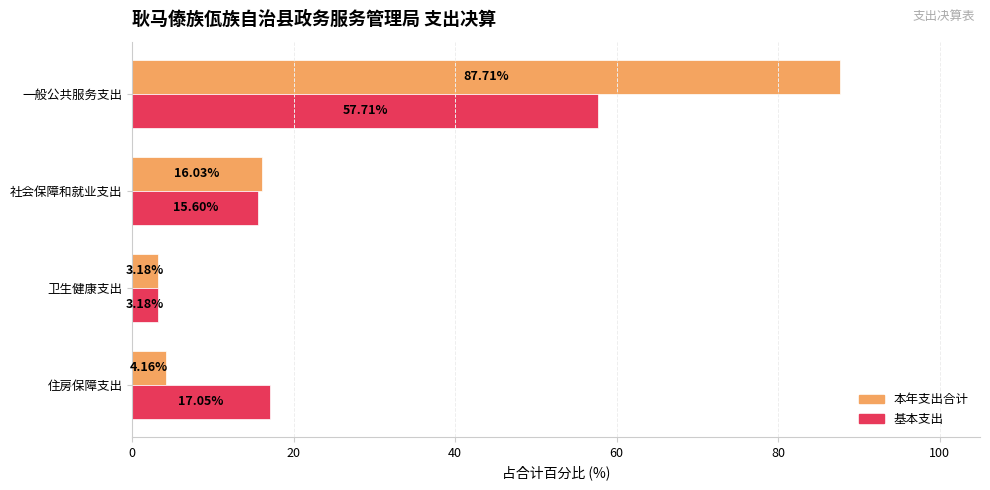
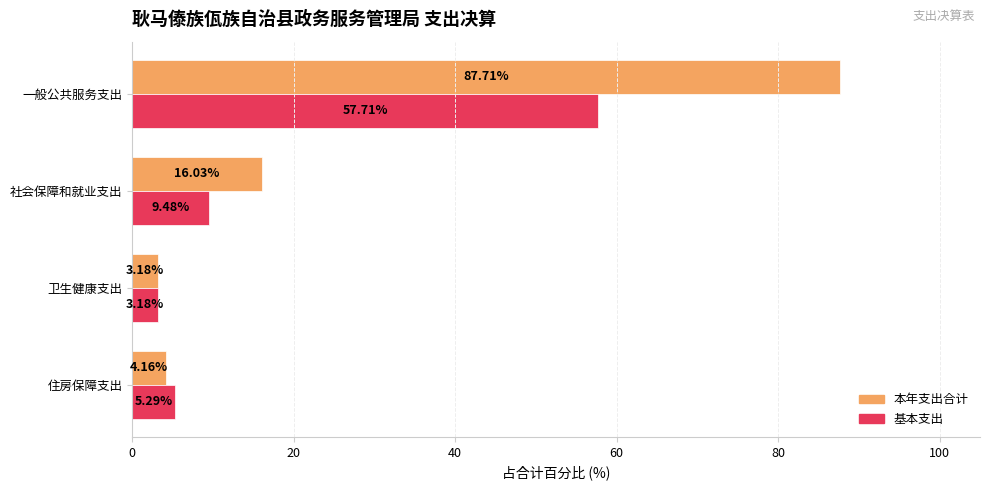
  {
    "本年支出合计": {
      "一般公共服务支出": "87.71%",
      "社会保障和就业支出": "16.03%",
      "卫生健康支出": "3.18%",
      "住房保障支出": "4.16%"
    },
    "基本支出": {
      "一般公共服务支出": "57.71%",
-     "社会保障和就业支出": "15.60%",
+     "社会保障和就业支出": "9.48%",
      "卫生健康支出": "3.18%",
-     "住房保障支出": "17.05%"
+     "住房保障支出": "5.29%"
    }
  }
